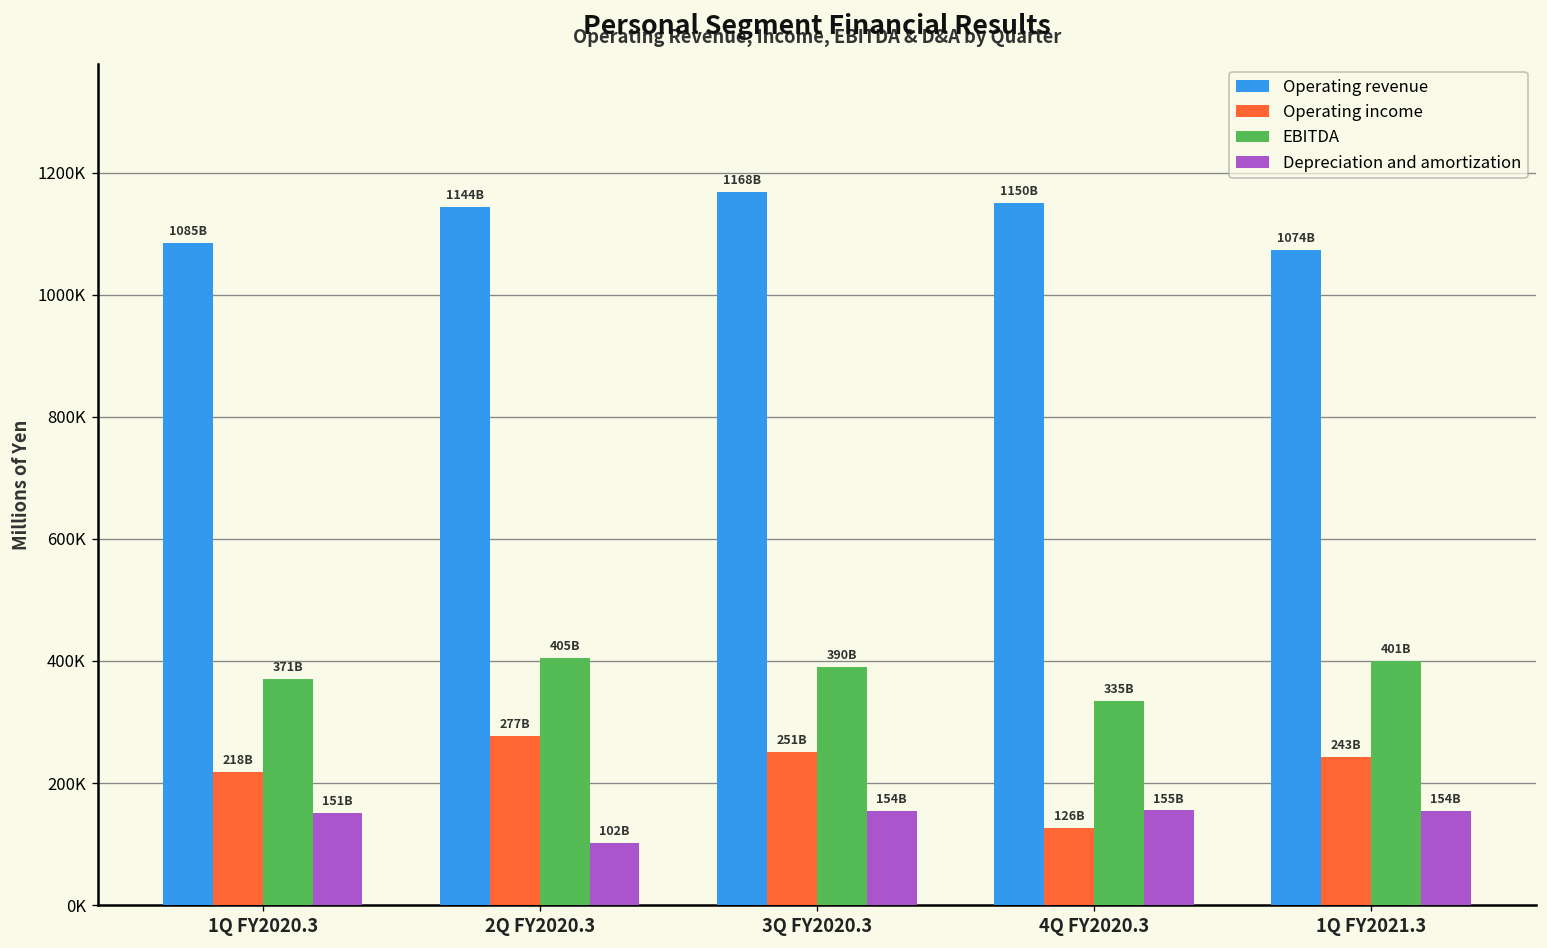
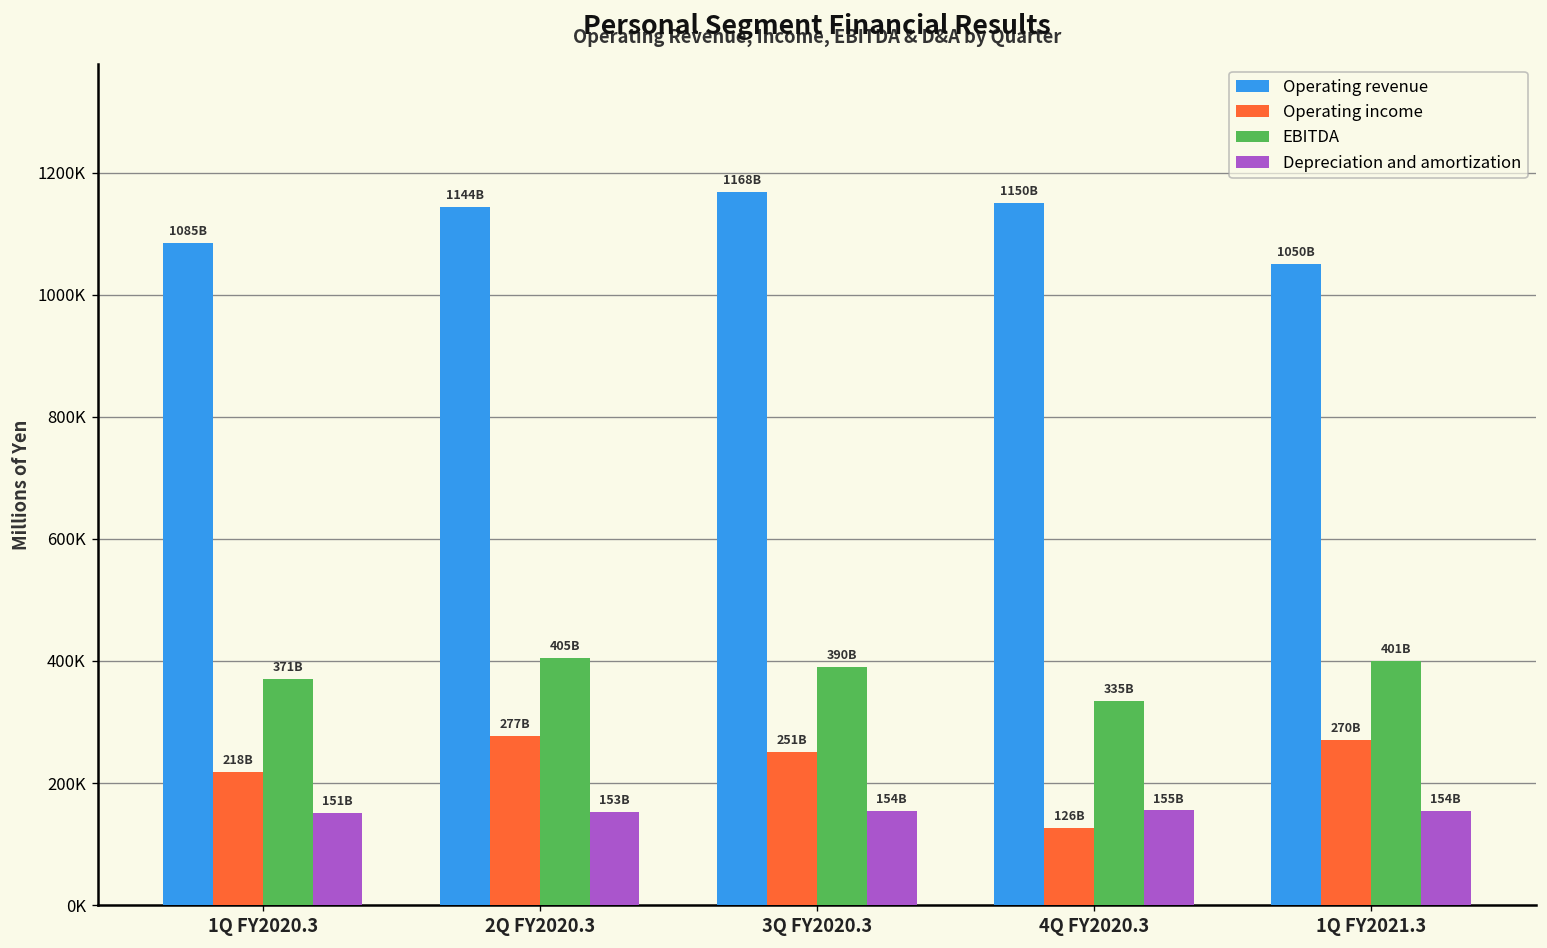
  {
    "Operating revenue": {
      "1Q FY2020.3": "1085B",
      "2Q FY2020.3": "1144B",
      "3Q FY2020.3": "1168B",
      "4Q FY2020.3": "1150B",
-     "1Q FY2021.3": "1074B"
+     "1Q FY2021.3": "1050B"
    },
    "Operating income": {
      "1Q FY2020.3": "218B",
      "2Q FY2020.3": "277B",
      "3Q FY2020.3": "251B",
      "4Q FY2020.3": "126B",
-     "1Q FY2021.3": "243B"
+     "1Q FY2021.3": "270B"
    },
    "EBITDA": {
      "1Q FY2020.3": "371B",
      "2Q FY2020.3": "405B",
      "3Q FY2020.3": "390B",
      "4Q FY2020.3": "335B",
      "1Q FY2021.3": "401B"
    },
    "Depreciation and amortization": {
      "1Q FY2020.3": "151B",
-     "2Q FY2020.3": "102B",
+     "2Q FY2020.3": "153B",
      "3Q FY2020.3": "154B",
      "4Q FY2020.3": "155B",
      "1Q FY2021.3": "154B"
    }
  }
